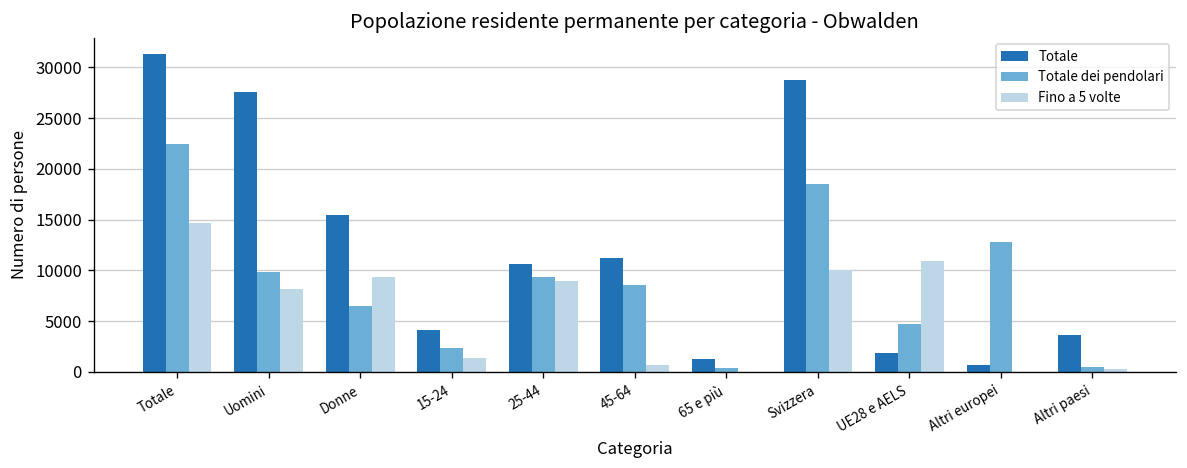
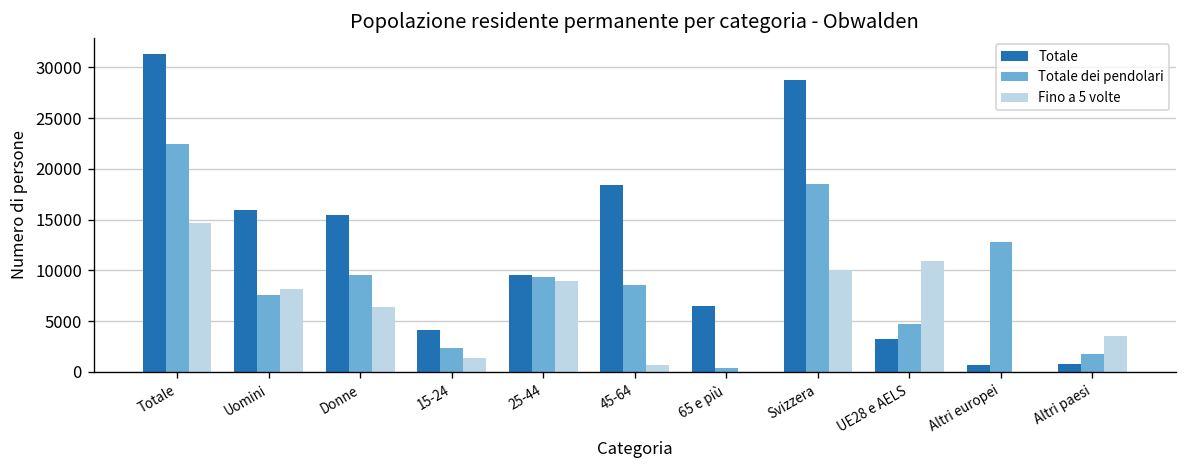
  {
    "Totale": {
      "Totale": 31000,
-     "Uomini": 28000,
+     "Uomini": 16000,
      "Donne": 15000,
      "15-24": 4000,
-     "25-44": 11000,
-     "45-64": 11000,
-     "65 e più": 1000,
+     "25-44": 10000,
+     "45-64": 18000,
+     "65 e più": 6000,
      "Svizzera": 29000,
-     "UE28 e AELS": 2000,
+     "UE28 e AELS": 3000,
      "Altri europei": 1000,
-     "Altri paesi": 4000
+     "Altri paesi": 1000
    },
    "Totale dei pendolari": {
      "Totale": 22000,
-     "Uomini": 10000,
-     "Donne": 6000,
+     "Uomini": 8000,
+     "Donne": 10000,
      "15-24": 2000,
      "25-44": 9000,
      "45-64": 9000,
      "65 e più": 0,
      "Svizzera": 19000,
      "UE28 e AELS": 5000,
      "Altri europei": 13000,
-     "Altri paesi": 0
+     "Altri paesi": 2000
    },
    "Fino a 5 volte": {
      "Totale": 15000,
      "Uomini": 8000,
-     "Donne": 9000,
+     "Donne": 6000,
      "15-24": 1000,
      "25-44": 9000,
      "45-64": 1000,
      "65 e più": 0,
      "Svizzera": 10000,
      "UE28 e AELS": 11000,
      "Altri europei": 0,
-     "Altri paesi": 0
+     "Altri paesi": 4000
    }
  }
